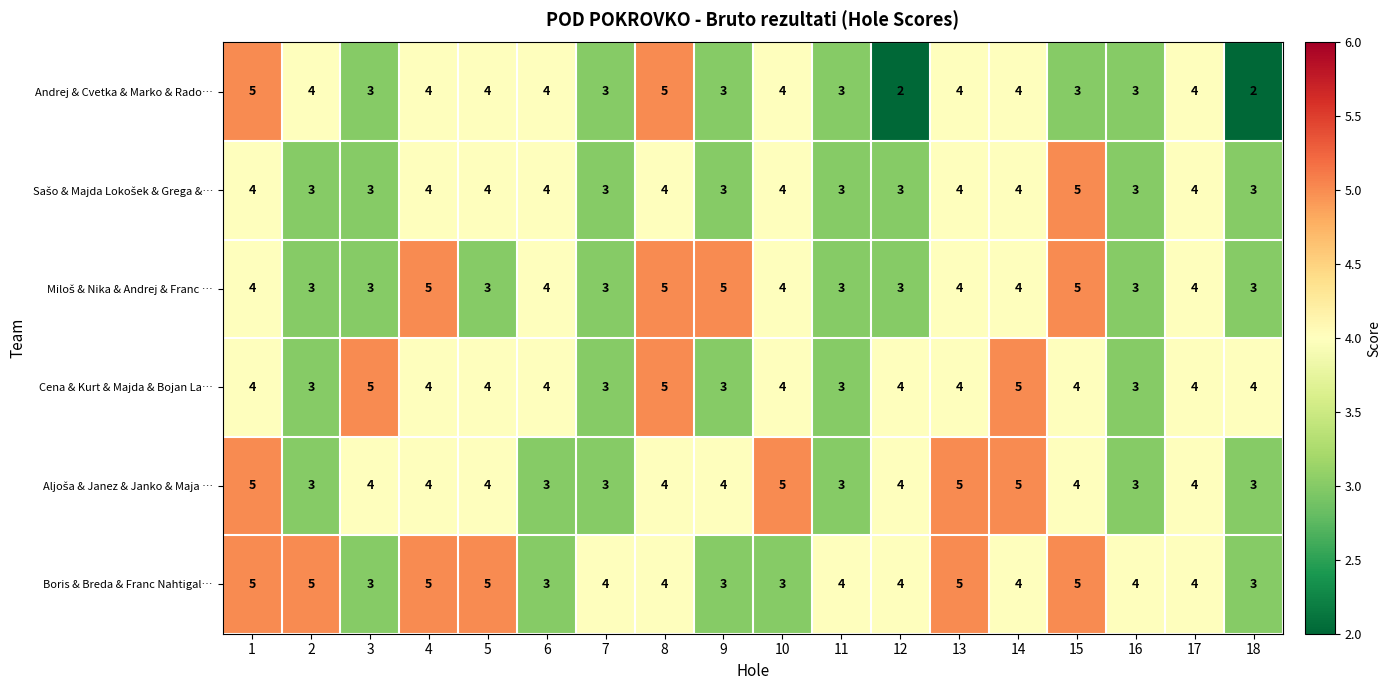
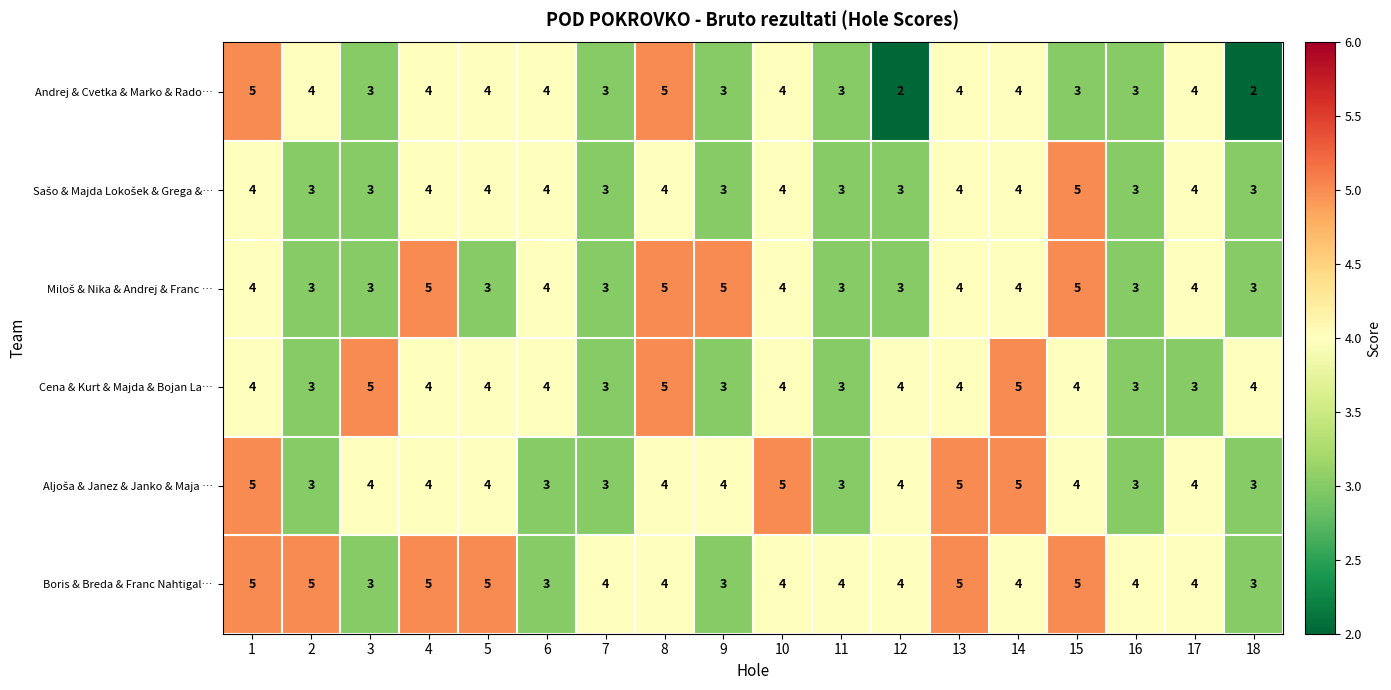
  {
    "Andrej & Cvetka & Marko & Rado…": {
      "1": 5,
      "2": 4,
      "3": 3,
      "4": 4,
      "5": 4,
      "6": 4,
      "7": 3,
      "8": 5,
      "9": 3,
      "10": 4,
      "11": 3,
      "12": 2,
      "13": 4,
      "14": 4,
      "15": 3,
      "16": 3,
      "17": 4,
      "18": 2
    },
    "Sašo & Majda Lokošek & Grega &…": {
      "1": 4,
      "2": 3,
      "3": 3,
      "4": 4,
      "5": 4,
      "6": 4,
      "7": 3,
      "8": 4,
      "9": 3,
      "10": 4,
      "11": 3,
      "12": 3,
      "13": 4,
      "14": 4,
      "15": 5,
      "16": 3,
      "17": 4,
      "18": 3
    },
    "Miloš & Nika & Andrej & Franc …": {
      "1": 4,
      "2": 3,
      "3": 3,
      "4": 5,
      "5": 3,
      "6": 4,
      "7": 3,
      "8": 5,
      "9": 5,
      "10": 4,
      "11": 3,
      "12": 3,
      "13": 4,
      "14": 4,
      "15": 5,
      "16": 3,
      "17": 4,
      "18": 3
    },
    "Cena & Kurt & Majda & Bojan La…": {
      "1": 4,
      "2": 3,
      "3": 5,
      "4": 4,
      "5": 4,
      "6": 4,
      "7": 3,
      "8": 5,
      "9": 3,
      "10": 4,
      "11": 3,
      "12": 4,
      "13": 4,
      "14": 5,
      "15": 4,
      "16": 3,
-     "17": 4,
+     "17": 3,
      "18": 4
    },
    "Aljoša & Janez & Janko & Maja …": {
      "1": 5,
      "2": 3,
      "3": 4,
      "4": 4,
      "5": 4,
      "6": 3,
      "7": 3,
      "8": 4,
      "9": 4,
      "10": 5,
      "11": 3,
      "12": 4,
      "13": 5,
      "14": 5,
      "15": 4,
      "16": 3,
      "17": 4,
      "18": 3
    },
    "Boris & Breda & Franc Nahtigal…": {
      "1": 5,
      "2": 5,
      "3": 3,
      "4": 5,
      "5": 5,
      "6": 3,
      "7": 4,
      "8": 4,
      "9": 3,
-     "10": 3,
+     "10": 4,
      "11": 4,
      "12": 4,
      "13": 5,
      "14": 4,
      "15": 5,
      "16": 4,
      "17": 4,
      "18": 3
    }
  }
